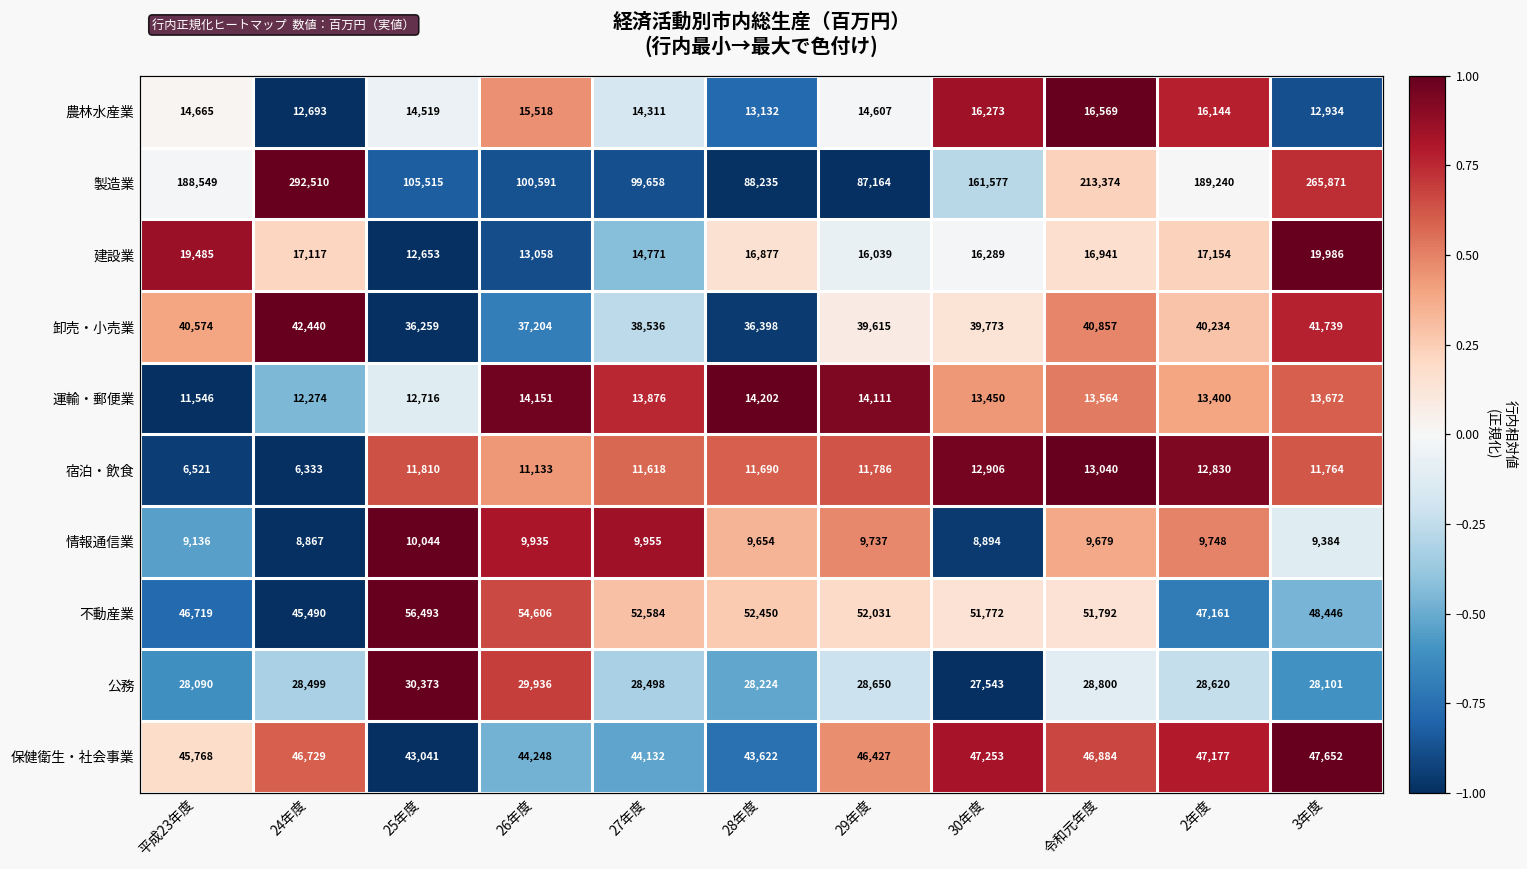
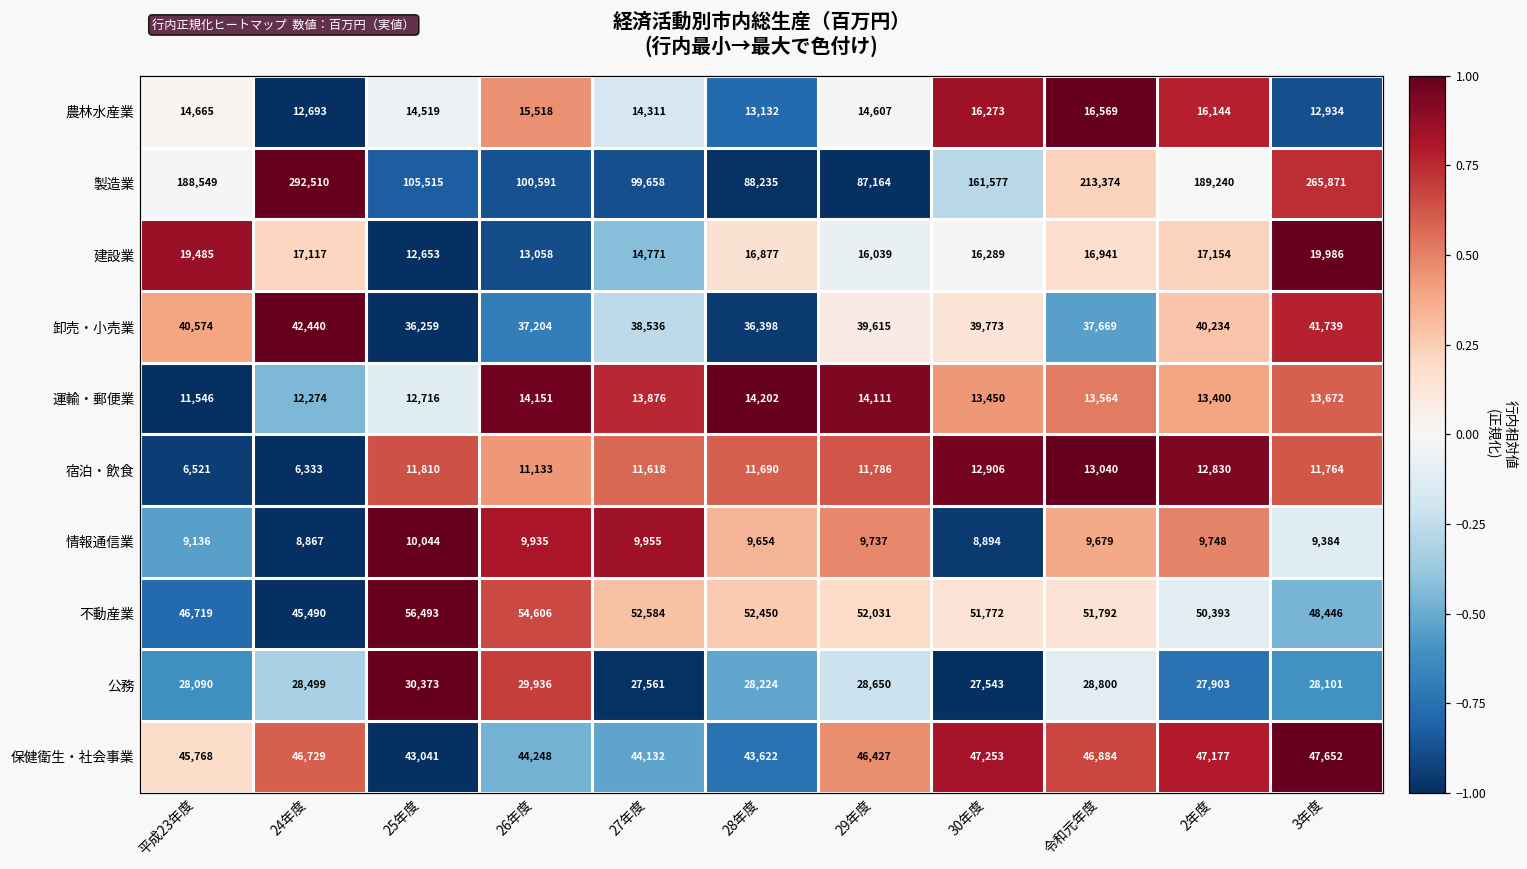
  {
    "農林水産業": {
      "平成23年度": "14,665",
      "24年度": "12,693",
      "25年度": "14,519",
      "26年度": "15,518",
      "27年度": "14,311",
      "28年度": "13,132",
      "29年度": "14,607",
      "30年度": "16,273",
      "令和元年度": "16,569",
      "2年度": "16,144",
      "3年度": "12,934"
    },
    "製造業": {
      "平成23年度": "188,549",
      "24年度": "292,510",
      "25年度": "105,515",
      "26年度": "100,591",
      "27年度": "99,658",
      "28年度": "88,235",
      "29年度": "87,164",
      "30年度": "161,577",
      "令和元年度": "213,374",
      "2年度": "189,240",
      "3年度": "265,871"
    },
    "建設業": {
      "平成23年度": "19,485",
      "24年度": "17,117",
      "25年度": "12,653",
      "26年度": "13,058",
      "27年度": "14,771",
      "28年度": "16,877",
      "29年度": "16,039",
      "30年度": "16,289",
      "令和元年度": "16,941",
      "2年度": "17,154",
      "3年度": "19,986"
    },
    "卸売・小売業": {
      "平成23年度": "40,574",
      "24年度": "42,440",
      "25年度": "36,259",
      "26年度": "37,204",
      "27年度": "38,536",
      "28年度": "36,398",
      "29年度": "39,615",
      "30年度": "39,773",
-     "令和元年度": "40,857",
+     "令和元年度": "37,669",
      "2年度": "40,234",
      "3年度": "41,739"
    },
    "運輸・郵便業": {
      "平成23年度": "11,546",
      "24年度": "12,274",
      "25年度": "12,716",
      "26年度": "14,151",
      "27年度": "13,876",
      "28年度": "14,202",
      "29年度": "14,111",
      "30年度": "13,450",
      "令和元年度": "13,564",
      "2年度": "13,400",
      "3年度": "13,672"
    },
    "宿泊・飲食": {
      "平成23年度": "6,521",
      "24年度": "6,333",
      "25年度": "11,810",
      "26年度": "11,133",
      "27年度": "11,618",
      "28年度": "11,690",
      "29年度": "11,786",
      "30年度": "12,906",
      "令和元年度": "13,040",
      "2年度": "12,830",
      "3年度": "11,764"
    },
    "情報通信業": {
      "平成23年度": "9,136",
      "24年度": "8,867",
      "25年度": "10,044",
      "26年度": "9,935",
      "27年度": "9,955",
      "28年度": "9,654",
      "29年度": "9,737",
      "30年度": "8,894",
      "令和元年度": "9,679",
      "2年度": "9,748",
      "3年度": "9,384"
    },
    "不動産業": {
      "平成23年度": "46,719",
      "24年度": "45,490",
      "25年度": "56,493",
      "26年度": "54,606",
      "27年度": "52,584",
      "28年度": "52,450",
      "29年度": "52,031",
      "30年度": "51,772",
      "令和元年度": "51,792",
-     "2年度": "47,161",
+     "2年度": "50,393",
      "3年度": "48,446"
    },
    "公務": {
      "平成23年度": "28,090",
      "24年度": "28,499",
      "25年度": "30,373",
      "26年度": "29,936",
-     "27年度": "28,498",
+     "27年度": "27,561",
      "28年度": "28,224",
      "29年度": "28,650",
      "30年度": "27,543",
      "令和元年度": "28,800",
-     "2年度": "28,620",
+     "2年度": "27,903",
      "3年度": "28,101"
    },
    "保健衛生・社会事業": {
      "平成23年度": "45,768",
      "24年度": "46,729",
      "25年度": "43,041",
      "26年度": "44,248",
      "27年度": "44,132",
      "28年度": "43,622",
      "29年度": "46,427",
      "30年度": "47,253",
      "令和元年度": "46,884",
      "2年度": "47,177",
      "3年度": "47,652"
    }
  }
